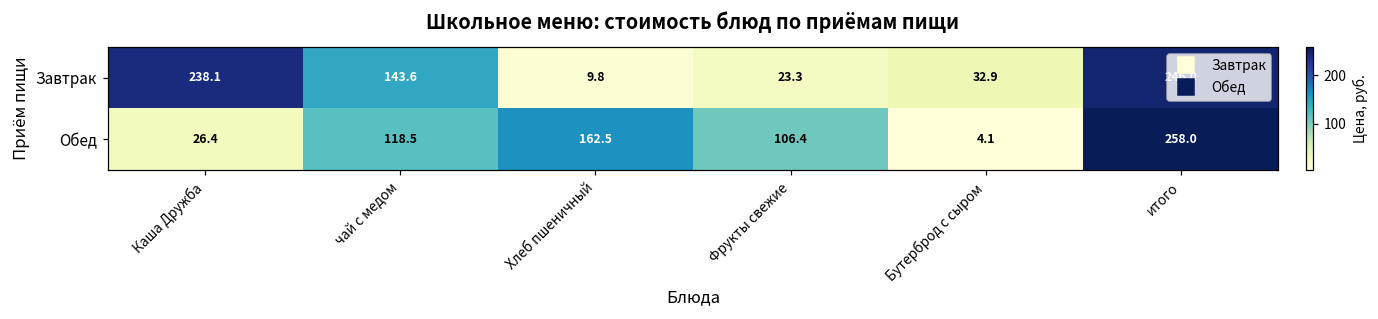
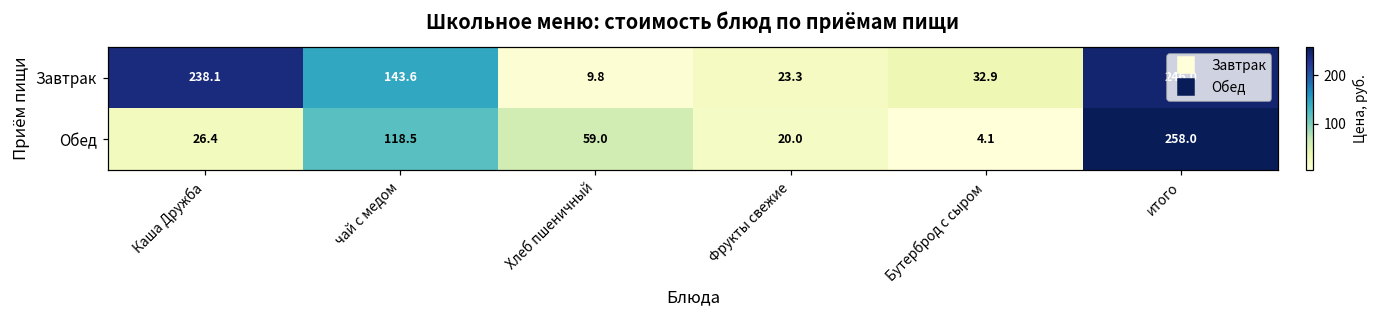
  {
    "Завтрак": {
      "Каша Дружба": 238.1,
      "чай с медом": 143.6,
      "Хлеб пшеничный": 9.8,
      "Фрукты свежие": 23.3,
      "Бутерброд с сыром": 32.9
    },
    "Обед": {
      "Каша Дружба": 26.4,
      "чай с медом": 118.5,
-     "Хлеб пшеничный": 162.5,
-     "Фрукты свежие": 106.4,
+     "Хлеб пшеничный": 59.0,
+     "Фрукты свежие": 20.0,
      "Бутерброд с сыром": 4.1,
      "итого": 258.0
    }
  }
